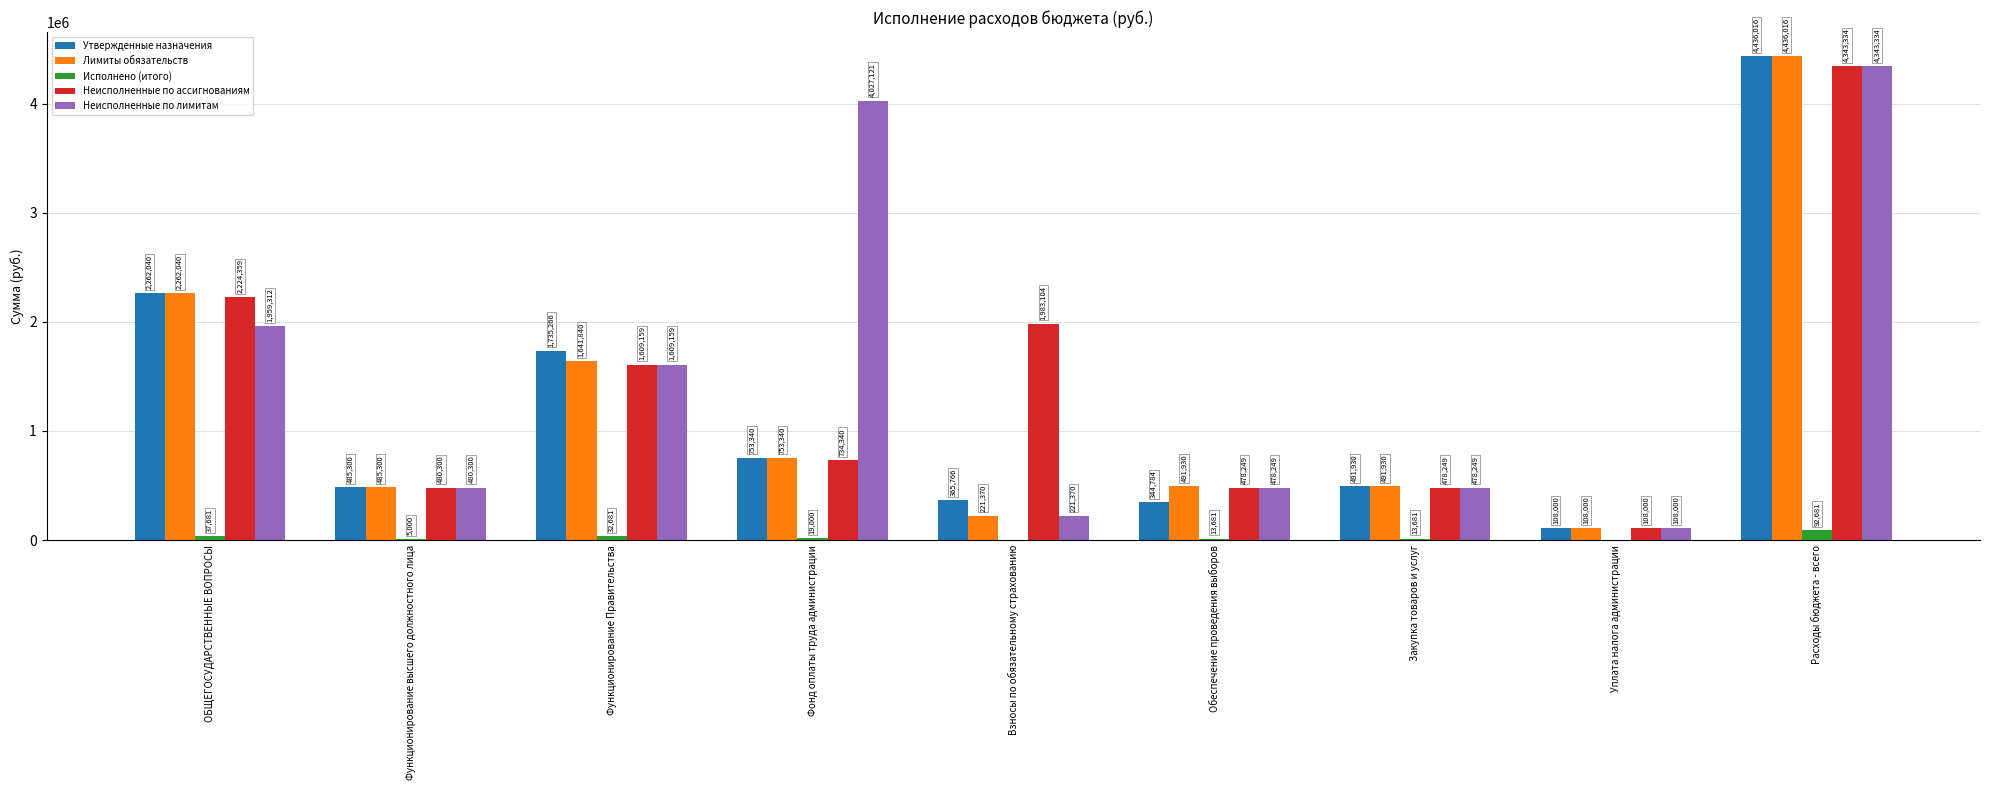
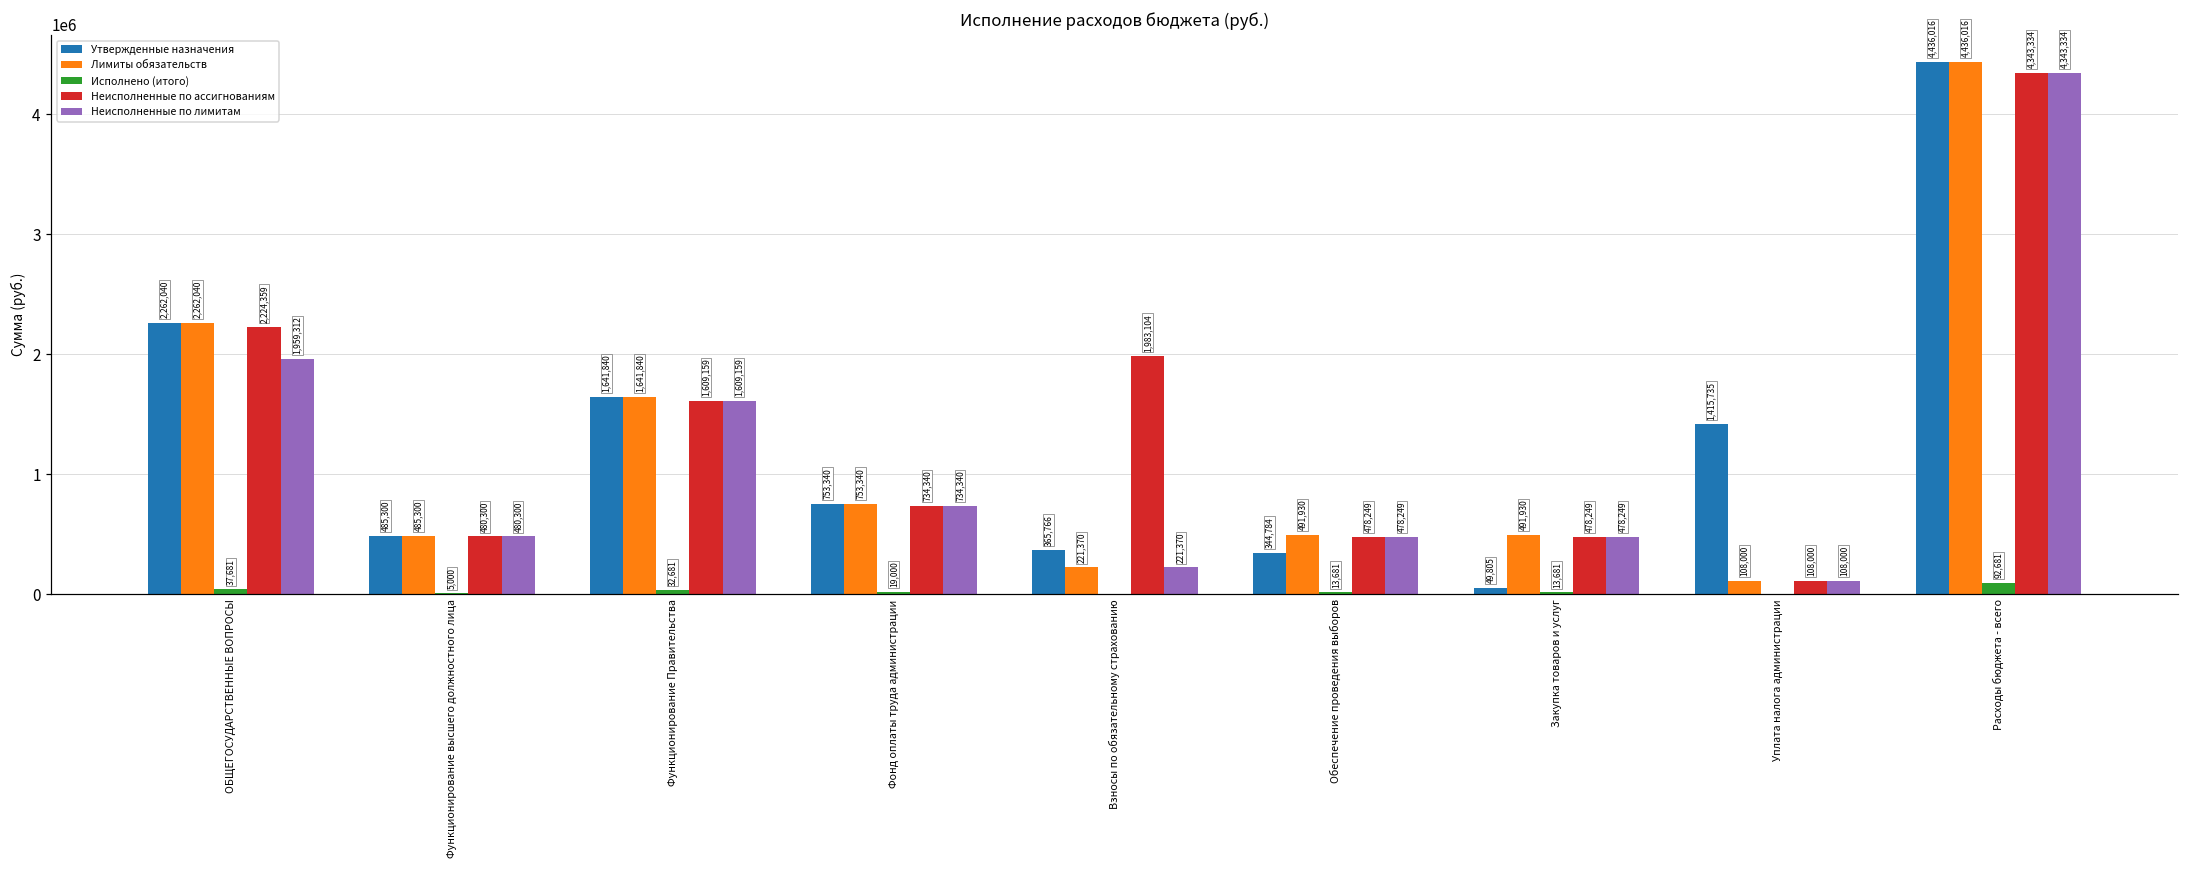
  {
    "Утвержденные назначения": {
-     "Функционирование Правительства": "1,735,266",
-     "Закупка товаров и услуг": "491,930",
-     "Уплата налога администрации": "108,000"
+     "Функционирование Правительства": "1,641,840",
+     "Закупка товаров и услуг": "49,805",
+     "Уплата налога администрации": "1,415,735"
    },
    "Исполнено (итого)": {
      "Взносы по обязательному страхованию": "0",
      "Уплата налога администрации": "0"
    },
    "Неисполненные по лимитам": {
-     "Фонд оплаты труда администрации": "4,027,121"
+     "Фонд оплаты труда администрации": "734,340"
    }
  }
